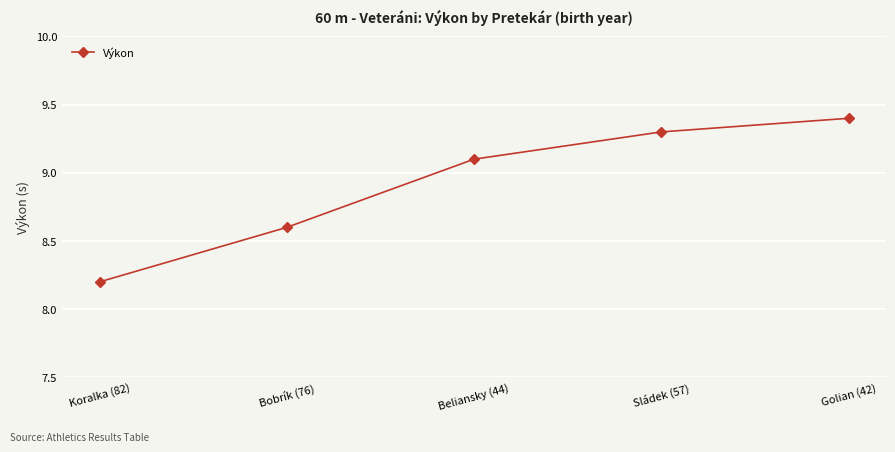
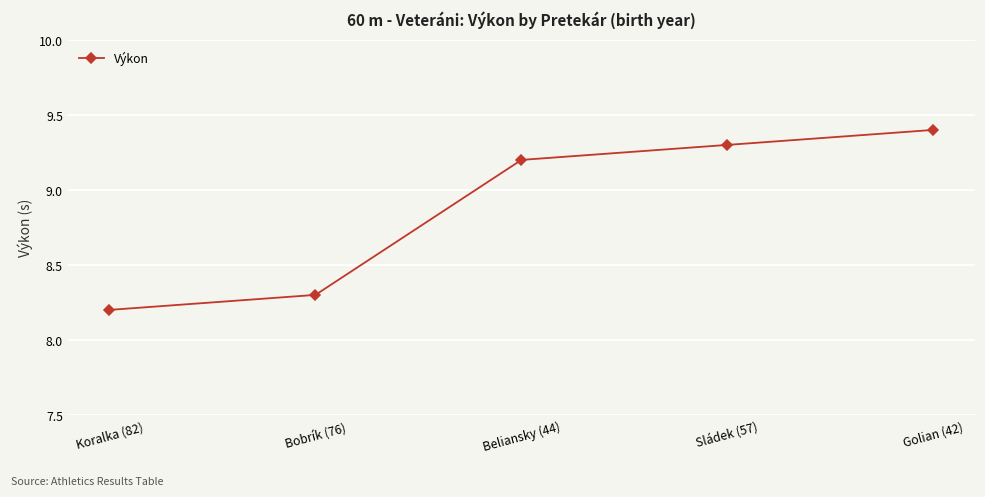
  {
    "Koralka (82)": 8.2,
-   "Bobrík (76)": 8.6,
-   "Beliansky (44)": 9.1,
+   "Bobrík (76)": 8.3,
+   "Beliansky (44)": 9.2,
    "Sládek (57)": 9.3,
    "Golian (42)": 9.4
  }
